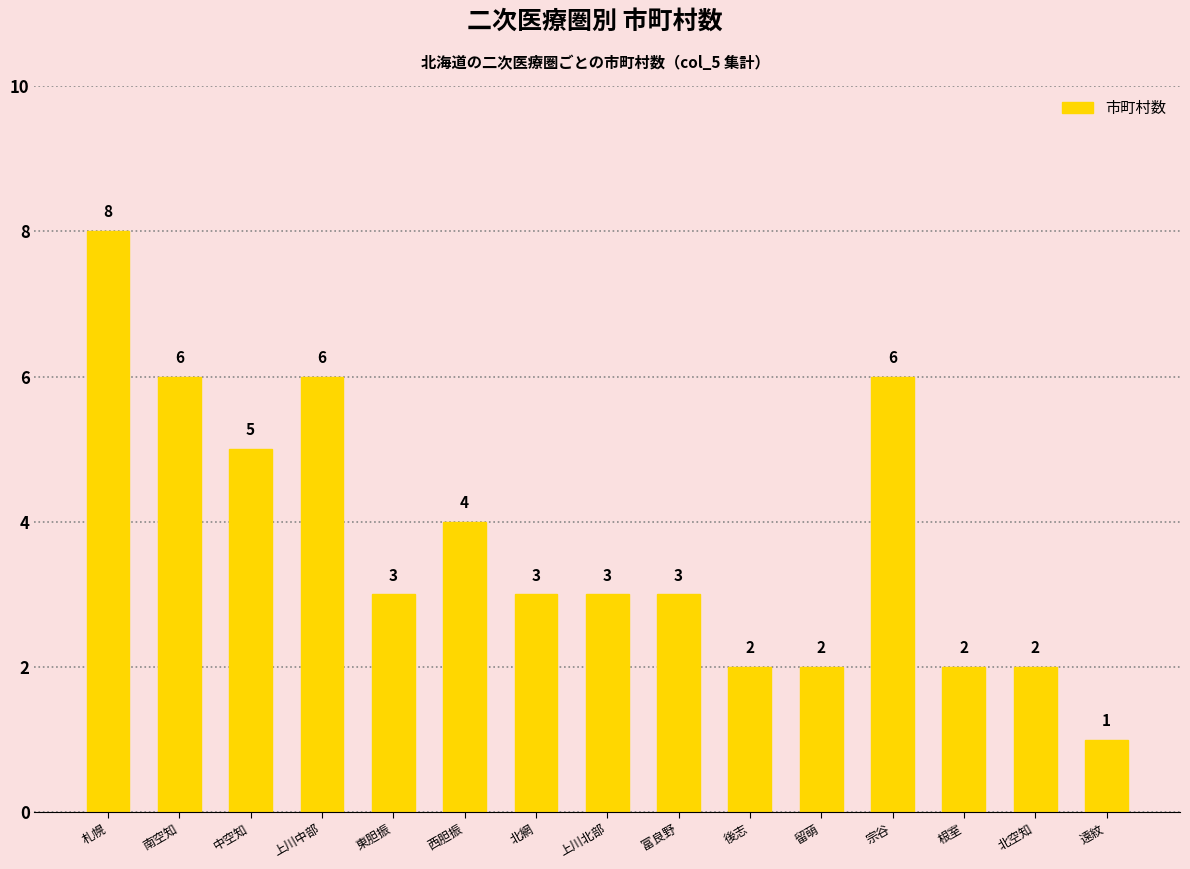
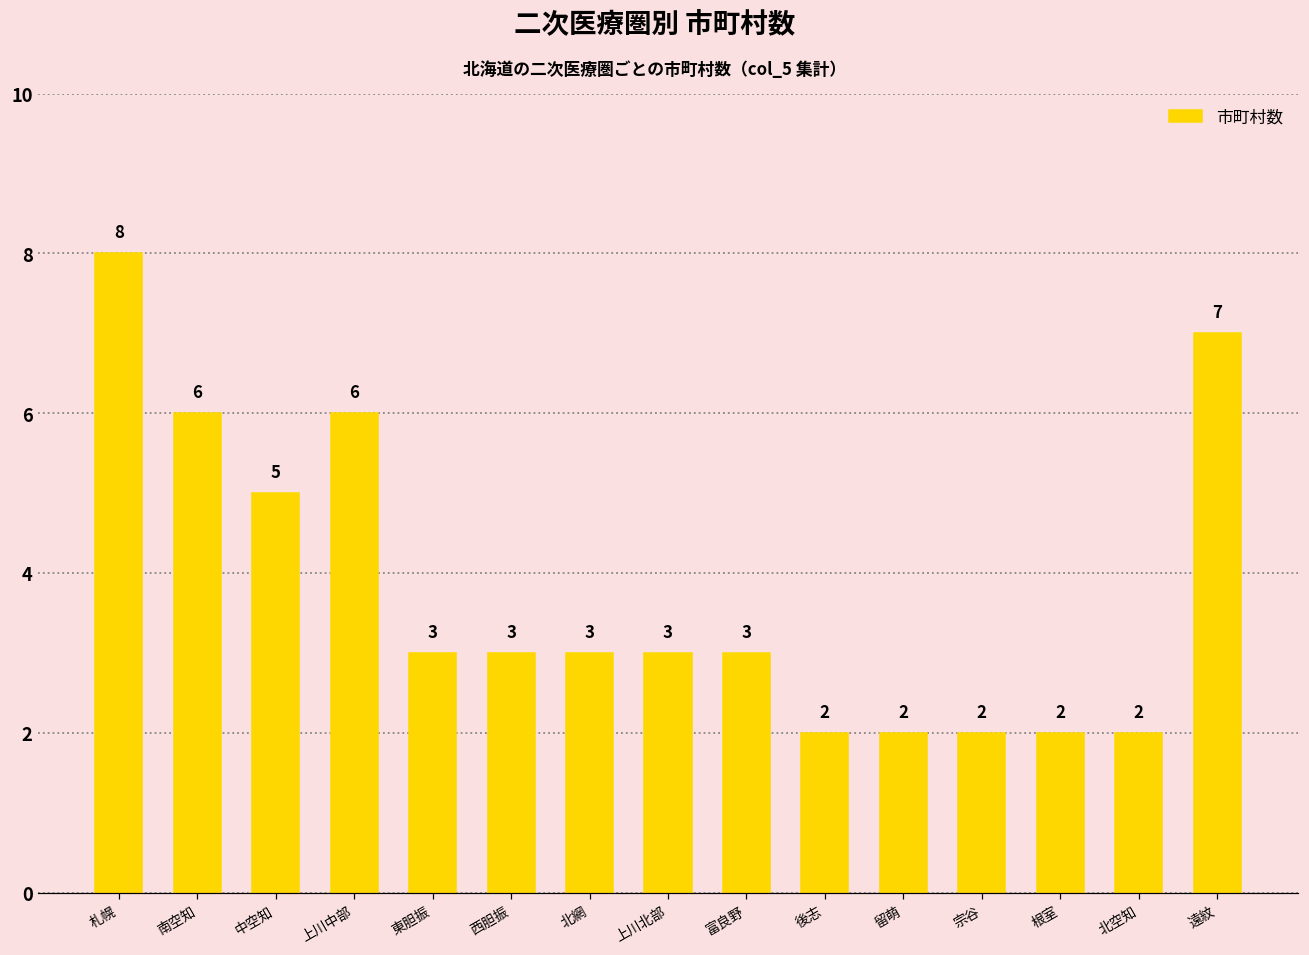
  {
    "札幌": 8,
    "南空知": 6,
    "中空知": 5,
    "上川中部": 6,
    "東胆振": 3,
-   "西胆振": 4,
+   "西胆振": 3,
    "北網": 3,
    "上川北部": 3,
    "富良野": 3,
    "後志": 2,
    "留萌": 2,
-   "宗谷": 6,
+   "宗谷": 2,
    "根室": 2,
    "北空知": 2,
-   "遠紋": 1
+   "遠紋": 7
  }
